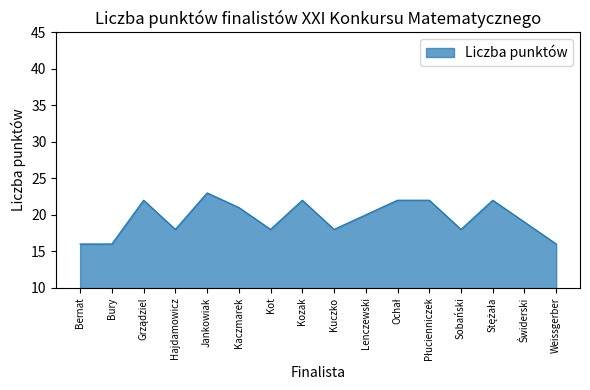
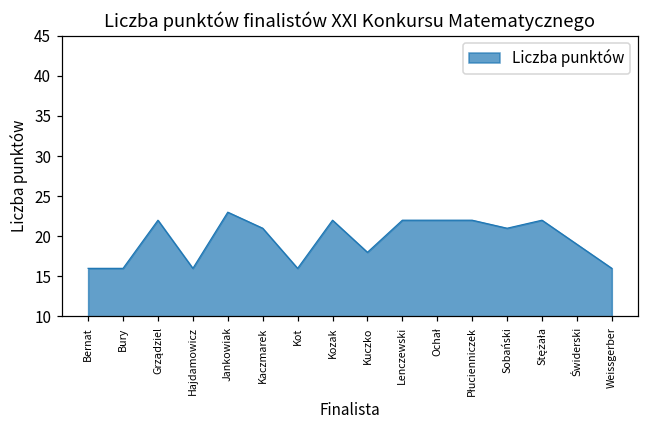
  {
    "Bernat": 16,
    "Bury": 16,
    "Grządziel": 22,
-   "Hajdamowicz": 18,
+   "Hajdamowicz": 16,
    "Jankowiak": 23,
    "Kaczmarek": 21,
-   "Kot": 18,
+   "Kot": 16,
    "Kozak": 22,
    "Kuczko": 18,
-   "Lenczewski": 20,
+   "Lenczewski": 22,
    "Ochał": 22,
    "Płucienniczek": 22,
-   "Sobański": 18,
+   "Sobański": 21,
    "Stężała": 22,
    "Świderski": 19,
    "Weissgerber": 16
  }
